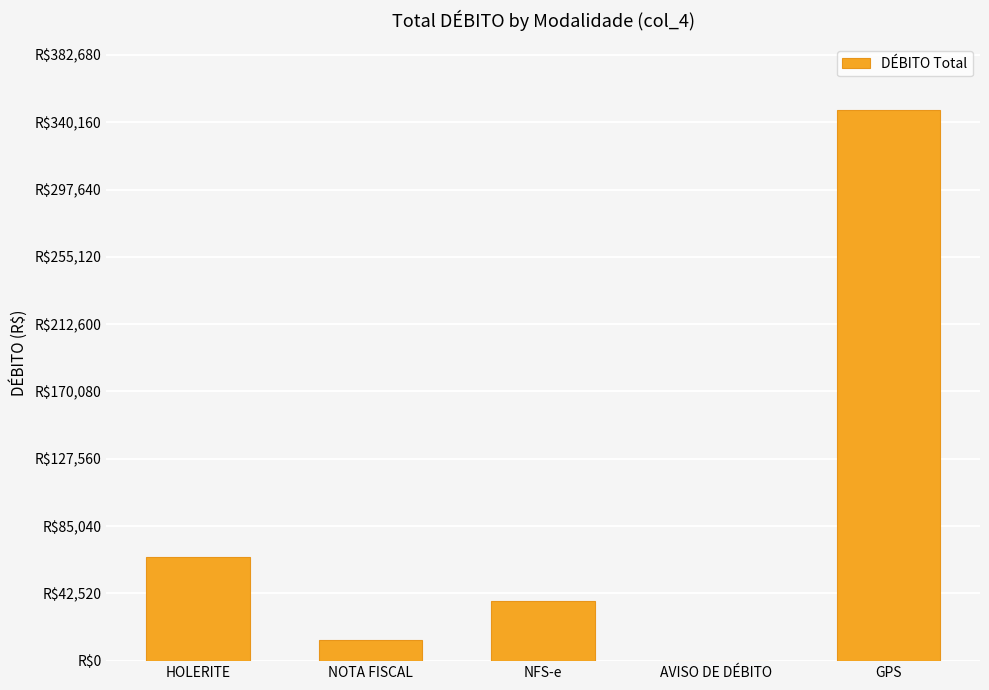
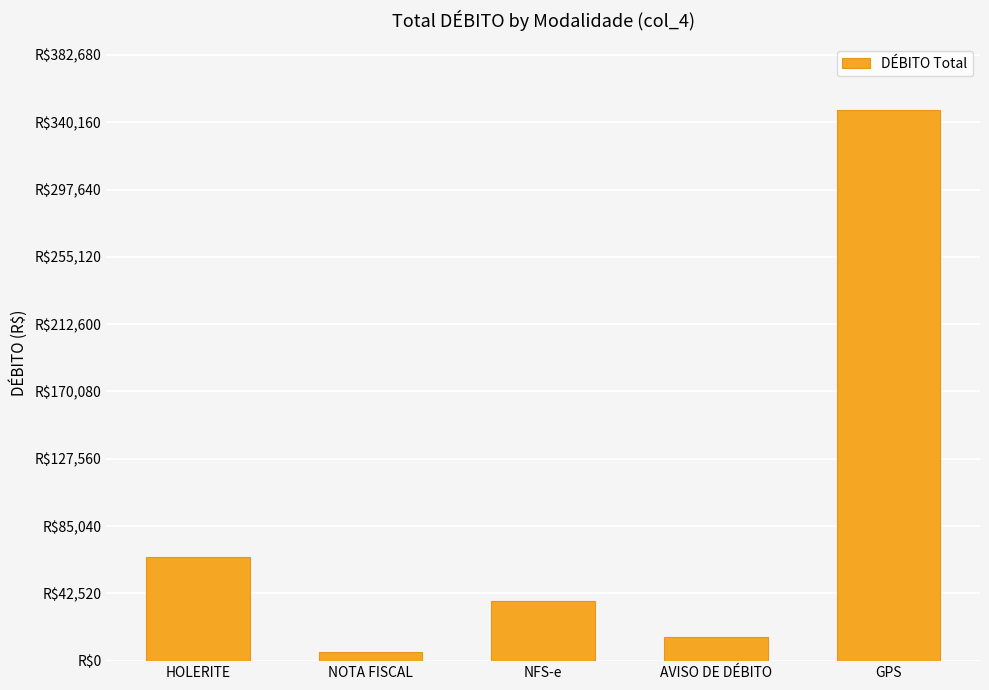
  {
    "HOLERITE": "R$66,000",
-   "NOTA FISCAL": "R$13,000",
+   "NOTA FISCAL": "R$6,000",
    "NFS-e": "R$38,000",
-   "AVISO DE DÉBITO": "R$0",
+   "AVISO DE DÉBITO": "R$15,000",
    "GPS": "R$348,000"
  }
